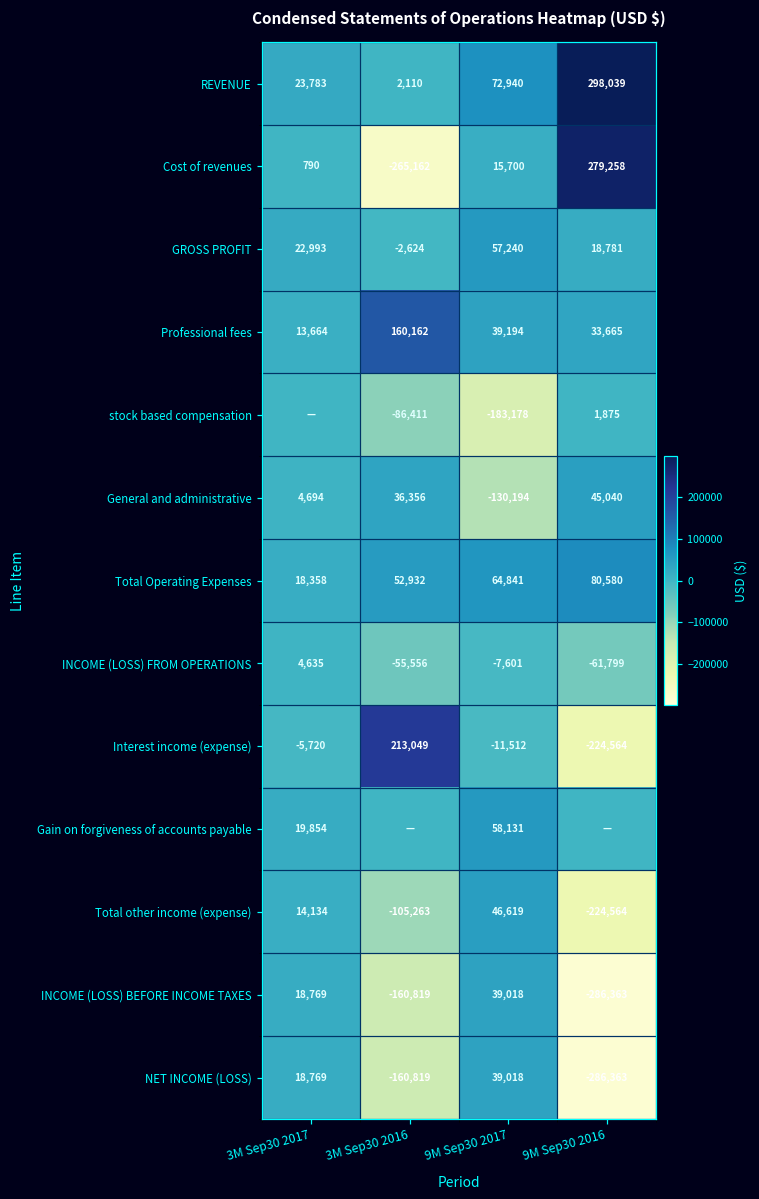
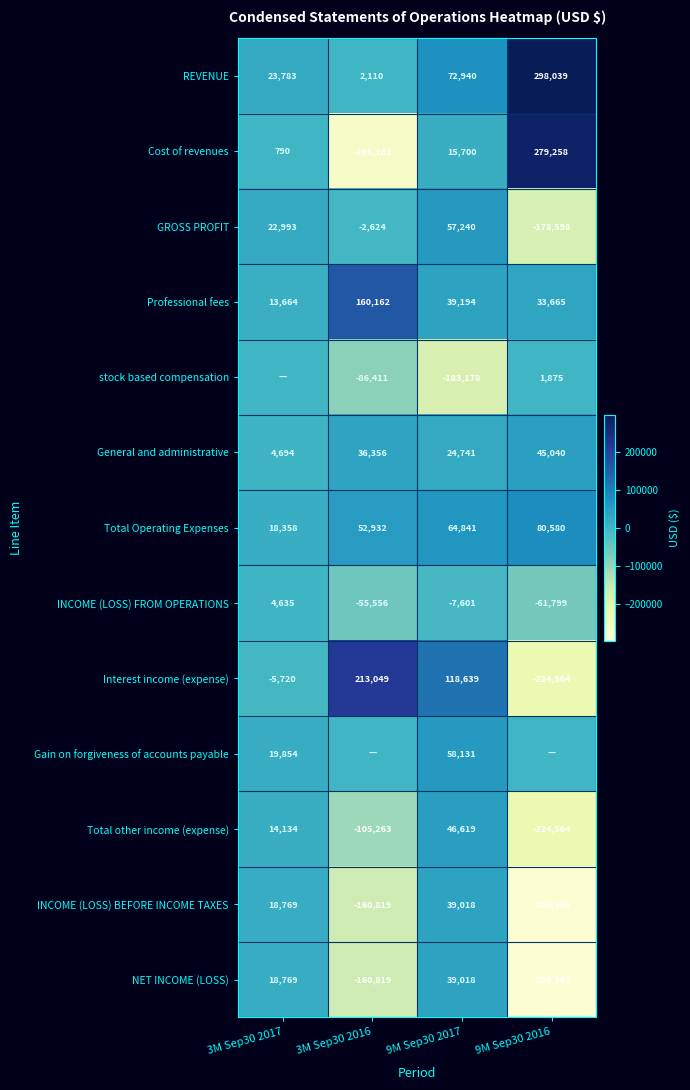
  {
    "REVENUE": {
      "3M Sep30 2017": "23,783",
      "3M Sep30 2016": "2,110",
      "9M Sep30 2017": "72,940",
      "9M Sep30 2016": "298,039"
    },
    "Cost of revenues": {
      "3M Sep30 2017": "790",
      "3M Sep30 2016": "-265,162",
      "9M Sep30 2017": "15,700",
      "9M Sep30 2016": "279,258"
    },
    "GROSS PROFIT": {
      "3M Sep30 2017": "22,993",
      "3M Sep30 2016": "-2,624",
      "9M Sep30 2017": "57,240",
-     "9M Sep30 2016": "18,781"
+     "9M Sep30 2016": "-178,598"
    },
    "Professional fees": {
      "3M Sep30 2017": "13,664",
      "3M Sep30 2016": "160,162",
      "9M Sep30 2017": "39,194",
      "9M Sep30 2016": "33,665"
    },
    "stock based compensation": {
      "3M Sep30 2016": "-86,411",
      "9M Sep30 2017": "-183,178",
      "9M Sep30 2016": "1,875"
    },
    "General and administrative": {
      "3M Sep30 2017": "4,694",
      "3M Sep30 2016": "36,356",
-     "9M Sep30 2017": "-130,194",
+     "9M Sep30 2017": "24,741",
      "9M Sep30 2016": "45,040"
    },
    "Total Operating Expenses": {
      "3M Sep30 2017": "18,358",
      "3M Sep30 2016": "52,932",
      "9M Sep30 2017": "64,841",
      "9M Sep30 2016": "80,580"
    },
    "INCOME (LOSS) FROM OPERATIONS": {
      "3M Sep30 2017": "4,635",
      "3M Sep30 2016": "-55,556",
      "9M Sep30 2017": "-7,601",
      "9M Sep30 2016": "-61,799"
    },
    "Interest income (expense)": {
      "3M Sep30 2017": "-5,720",
      "3M Sep30 2016": "213,049",
-     "9M Sep30 2017": "-11,512",
+     "9M Sep30 2017": "118,639",
      "9M Sep30 2016": "-224,564"
    },
    "Gain on forgiveness of accounts payable": {
      "3M Sep30 2017": "19,854",
      "9M Sep30 2017": "58,131"
    },
    "Total other income (expense)": {
      "3M Sep30 2017": "14,134",
      "3M Sep30 2016": "-105,263",
      "9M Sep30 2017": "46,619",
      "9M Sep30 2016": "-224,564"
    },
    "INCOME (LOSS) BEFORE INCOME TAXES": {
      "3M Sep30 2017": "18,769",
      "3M Sep30 2016": "-160,819",
      "9M Sep30 2017": "39,018"
    },
    "NET INCOME (LOSS)": {
      "3M Sep30 2017": "18,769",
      "3M Sep30 2016": "-160,819",
      "9M Sep30 2017": "39,018"
    }
  }
